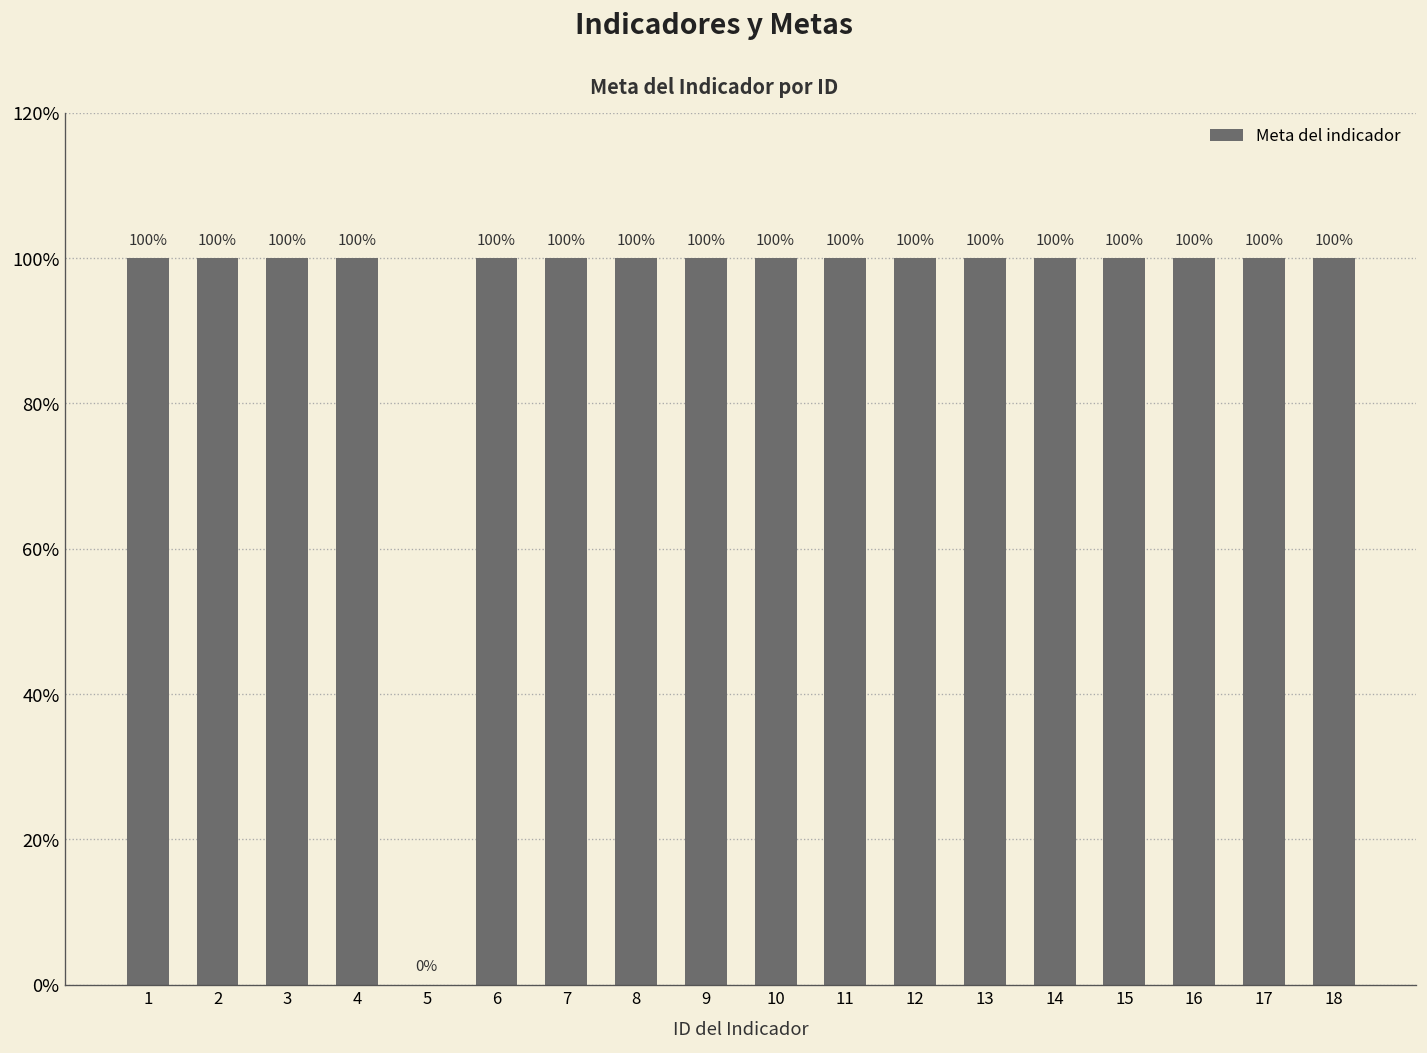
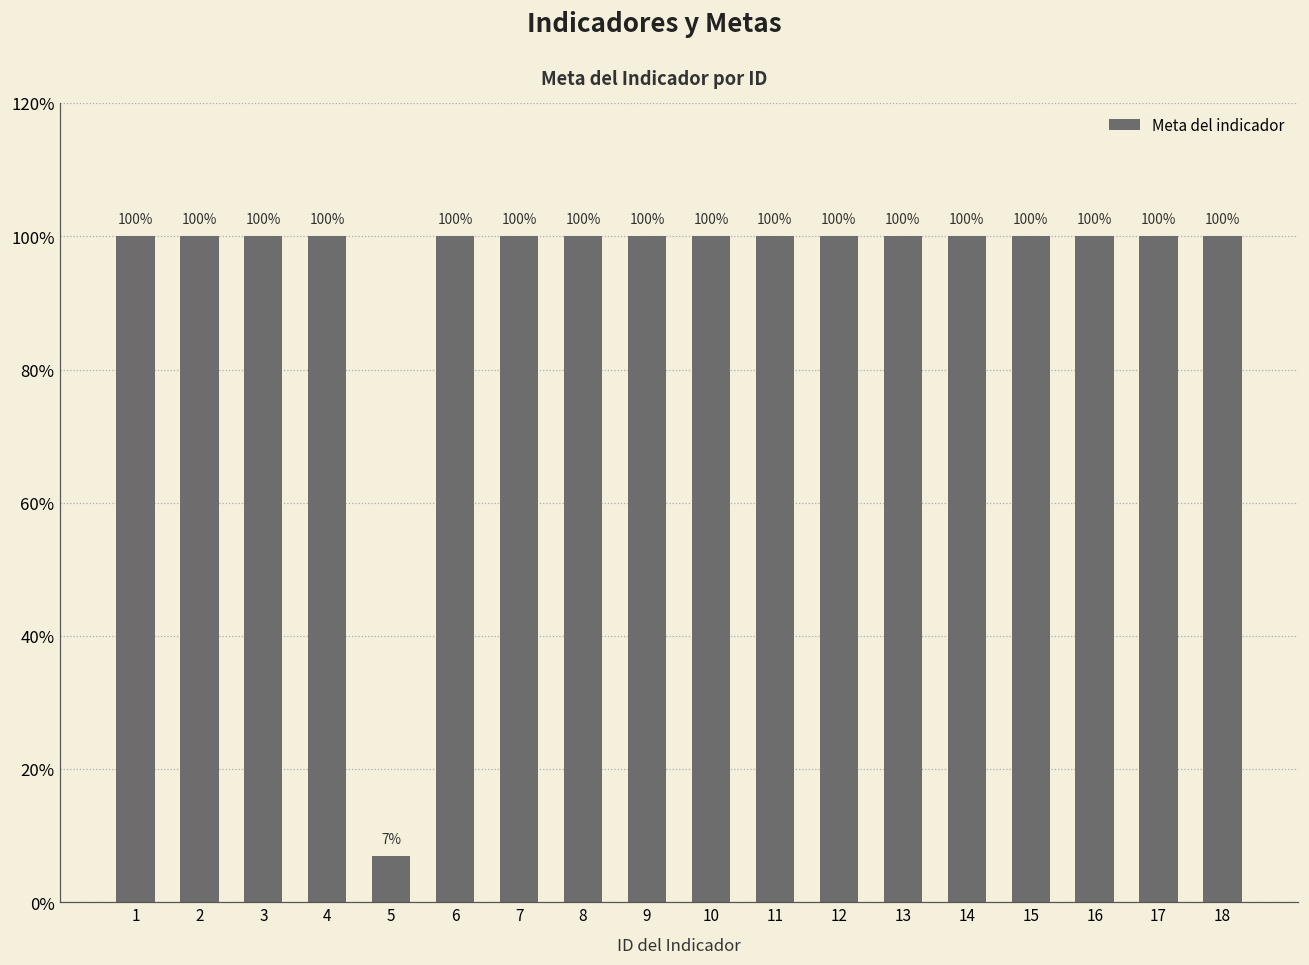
  {
    "1": "100%",
    "2": "100%",
    "3": "100%",
    "4": "100%",
-   "5": "0%",
+   "5": "7%",
    "6": "100%",
    "7": "100%",
    "8": "100%",
    "9": "100%",
    "10": "100%",
    "11": "100%",
    "12": "100%",
    "13": "100%",
    "14": "100%",
    "15": "100%",
    "16": "100%",
    "17": "100%",
    "18": "100%"
  }
